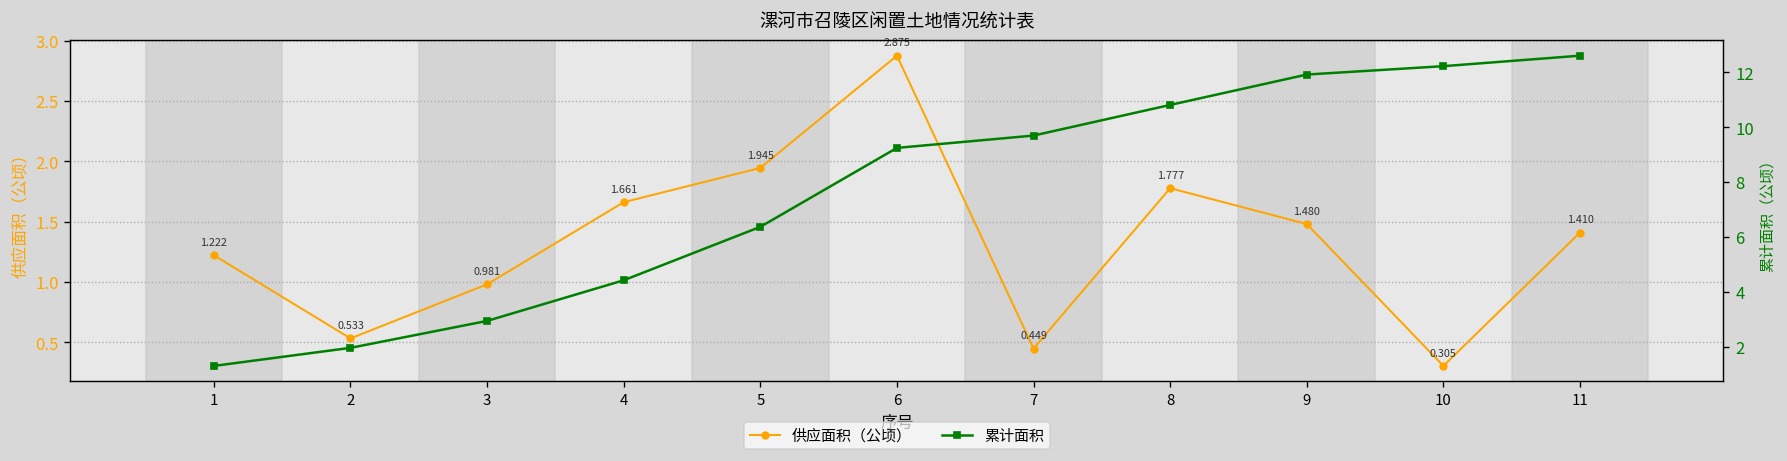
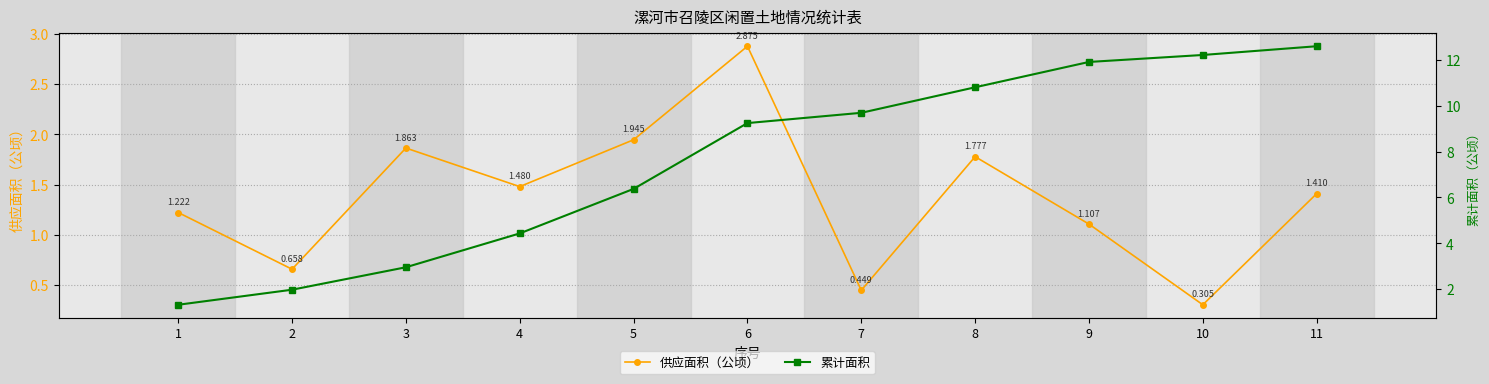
  {
    "供应面积（公顷）": {
      "1": 1.222,
-     "2": 0.533,
-     "3": 0.981,
-     "4": 1.661,
+     "2": 0.658,
+     "3": 1.863,
+     "4": 1.480,
      "5": 1.945,
      "6": 2.875,
      "7": 0.449,
      "8": 1.777,
-     "9": 1.480,
+     "9": 1.107,
      "10": 0.305,
      "11": 1.410
    }
  }
